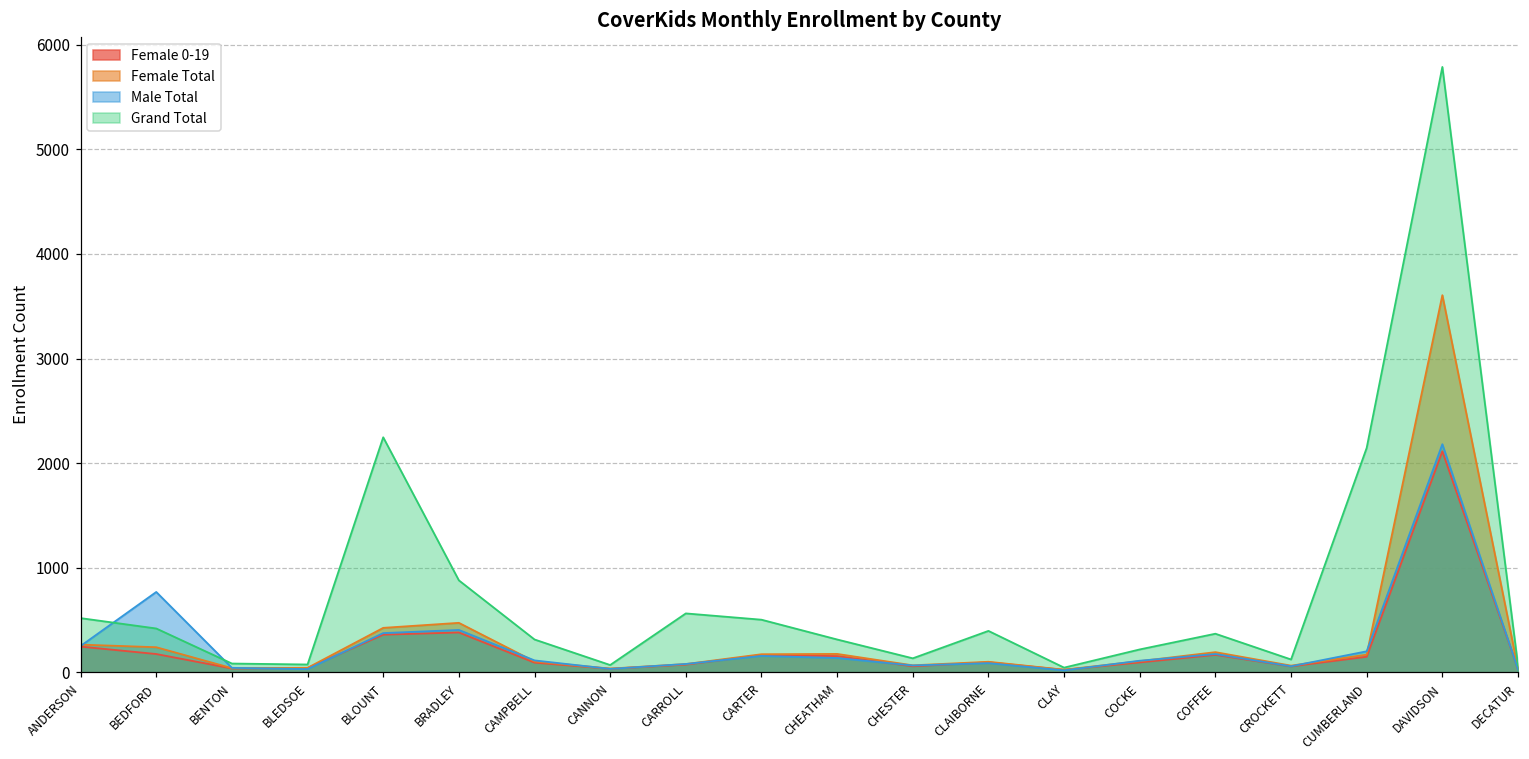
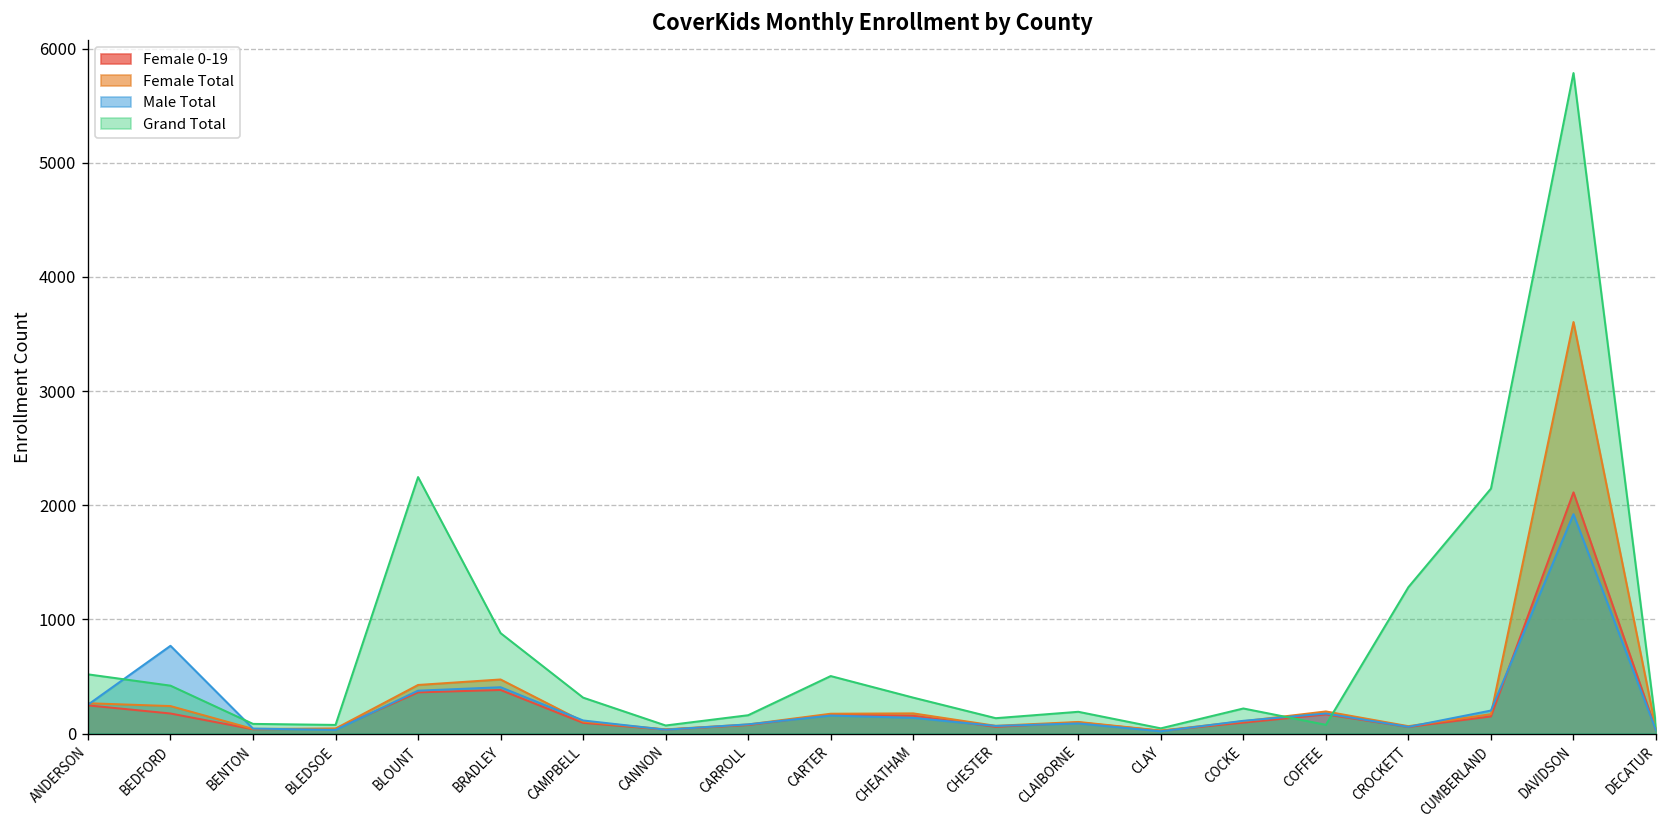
  {
    "Male Total": {
      "BEDFORD": 800,
      "CUMBERLAND": 200,
-     "DAVIDSON": 2200
+     "DAVIDSON": 1900
    },
    "Grand Total": {
      "ANDERSON": 500,
      "BEDFORD": 400,
      "BENTON": 100,
      "BLEDSOE": 100,
      "BLOUNT": 2200,
      "BRADLEY": 900,
      "CAMPBELL": 300,
      "CANNON": 100,
-     "CARROLL": 600,
+     "CARROLL": 200,
      "CARTER": 500,
      "CHEATHAM": 300,
      "CHESTER": 100,
-     "CLAIBORNE": 400,
+     "CLAIBORNE": 200,
      "COCKE": 200,
-     "COFFEE": 400,
-     "CROCKETT": 100,
+     "COFFEE": 100,
+     "CROCKETT": 1300,
      "CUMBERLAND": 2100,
      "DAVIDSON": 5800,
      "DECATUR": 100
    }
  }
